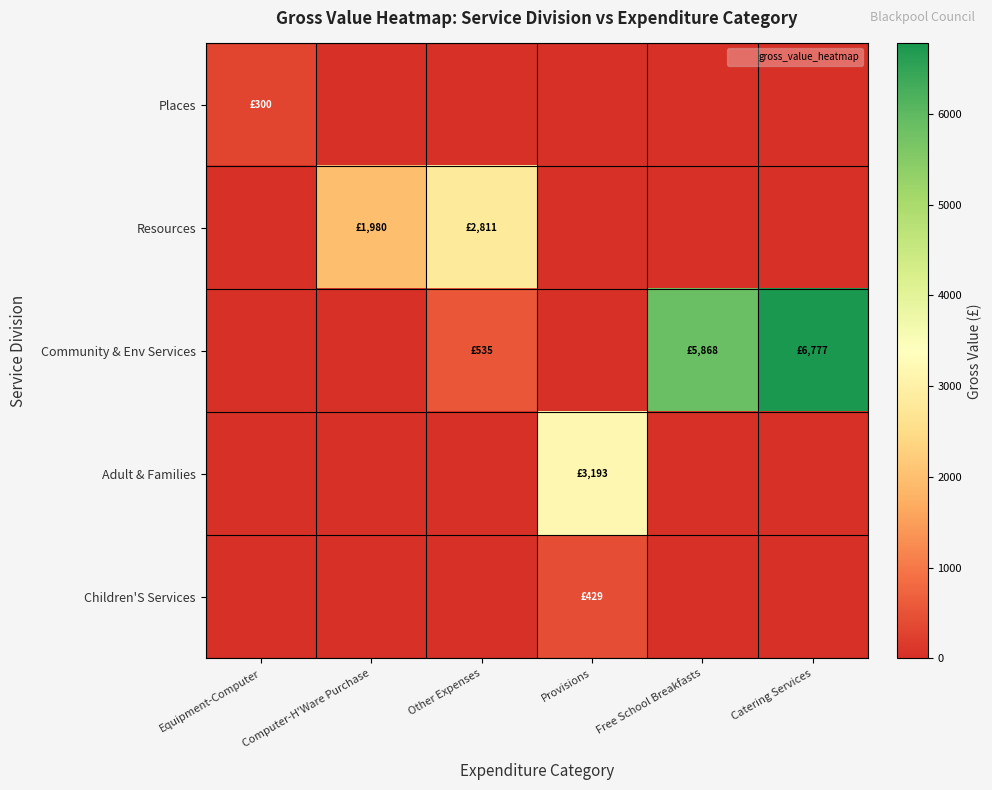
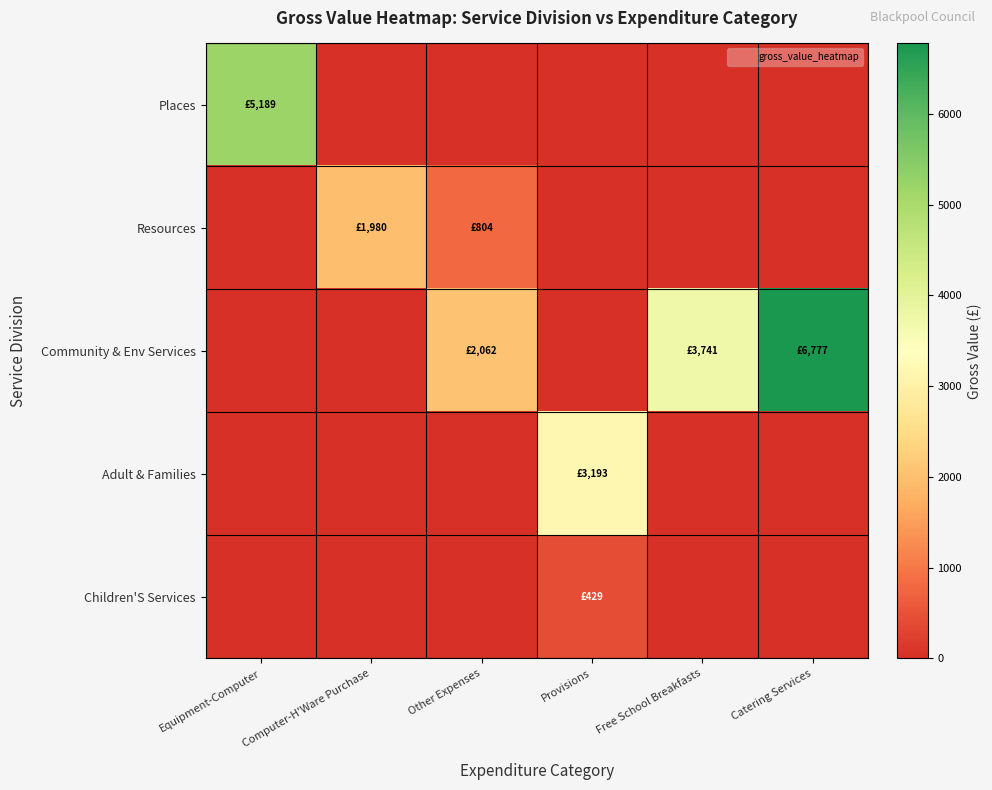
  {
    "Places": {
-     "Equipment-Computer": "£300"
+     "Equipment-Computer": "£5,189"
    },
    "Resources": {
      "Computer-H'Ware Purchase": "£1,980",
-     "Other Expenses": "£2,811"
+     "Other Expenses": "£804"
    },
    "Community & Env Services": {
-     "Other Expenses": "£535",
-     "Free School Breakfasts": "£5,868",
+     "Other Expenses": "£2,062",
+     "Free School Breakfasts": "£3,741",
      "Catering Services": "£6,777"
    },
    "Adult & Families": {
      "Provisions": "£3,193"
    },
    "Children'S Services": {
      "Provisions": "£429"
    }
  }
